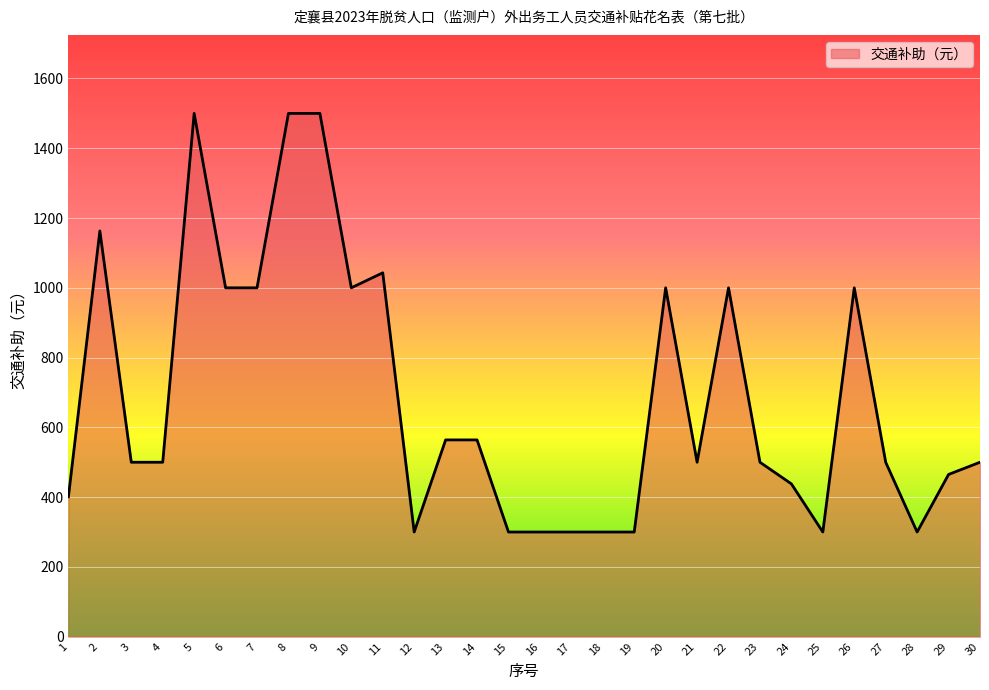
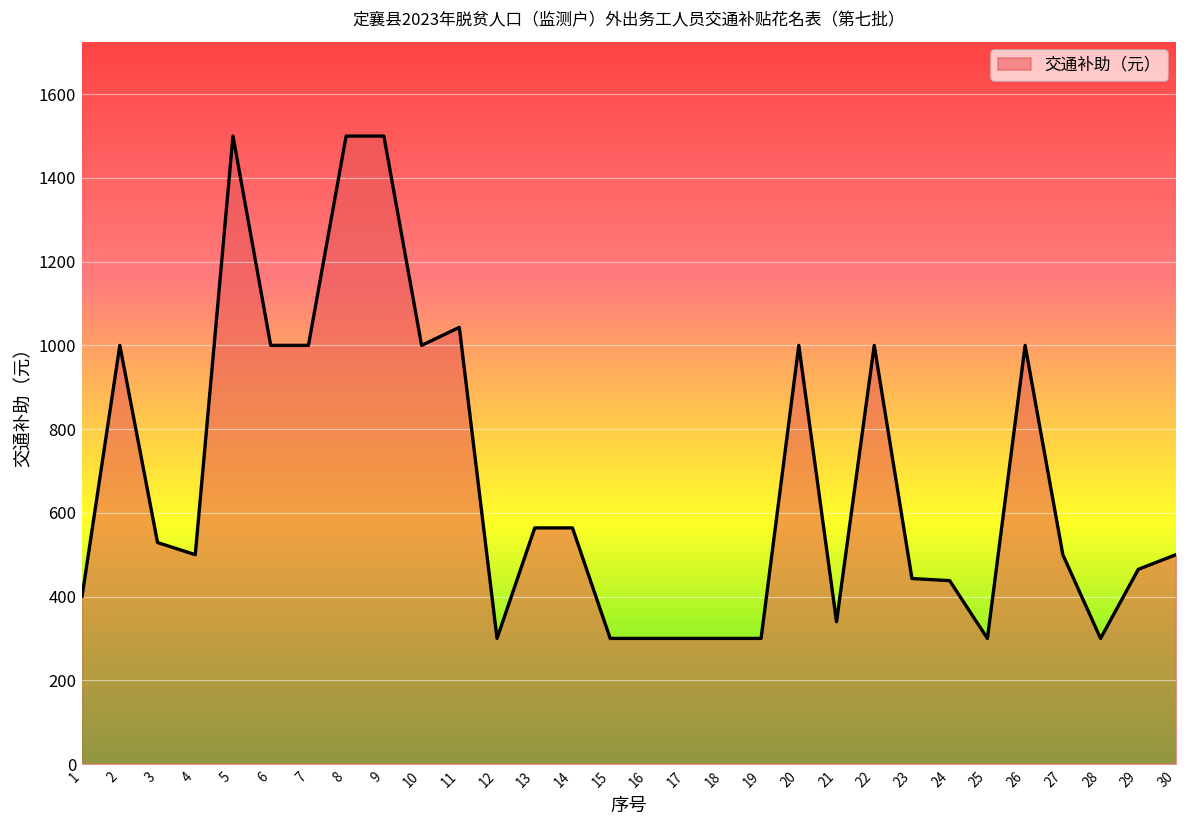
  {
    "1": 400,
-   "2": 1160,
-   "3": 500,
+   "2": 1000,
+   "3": 530,
    "4": 500,
    "5": 1500,
    "6": 1000,
    "7": 1000,
    "8": 1500,
    "9": 1500,
    "10": 1000,
    "11": 1040,
    "12": 300,
    "13": 560,
    "14": 560,
    "15": 300,
    "16": 300,
    "17": 300,
    "18": 300,
    "19": 300,
    "20": 1000,
-   "21": 500,
+   "21": 340,
    "22": 1000,
-   "23": 500,
+   "23": 440,
    "24": 440,
    "25": 300,
    "26": 1000,
    "27": 500,
    "28": 300,
    "29": 470,
    "30": 500
  }
